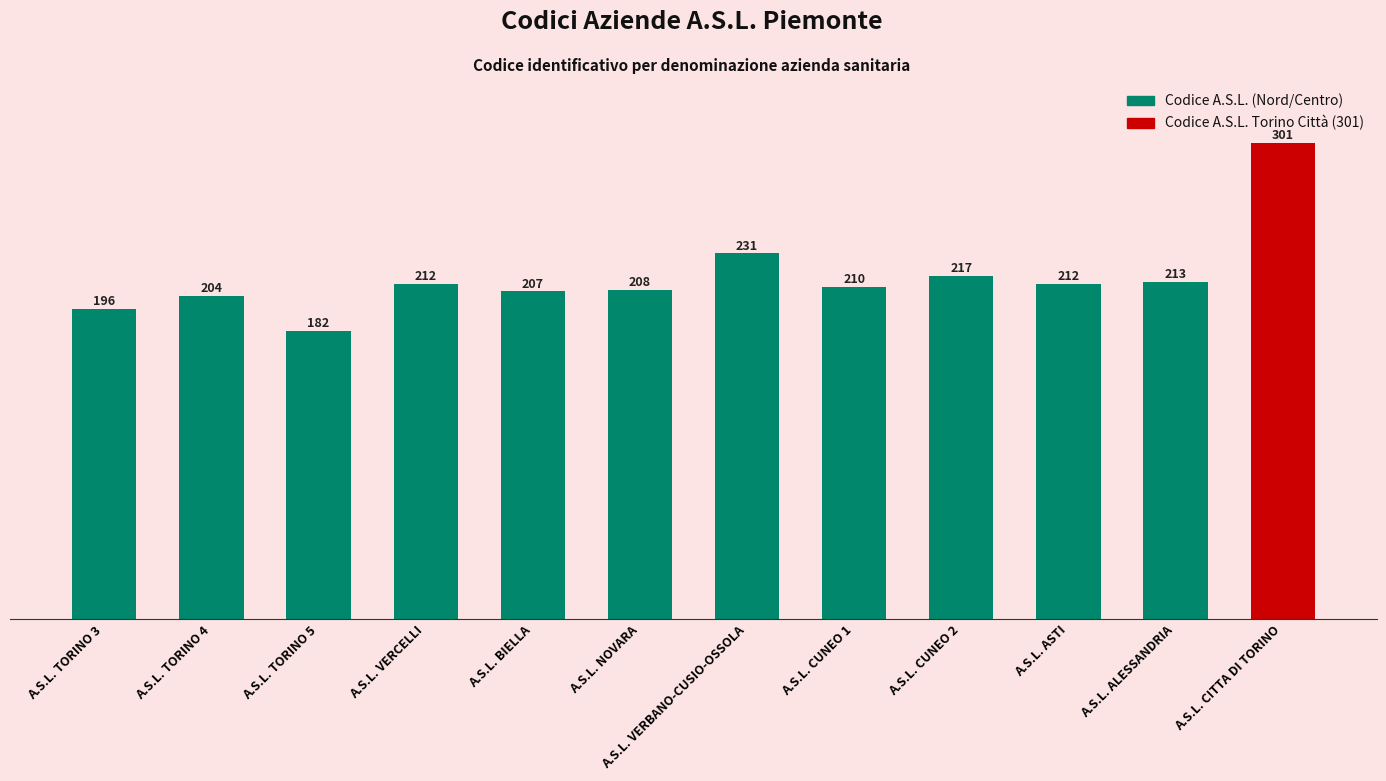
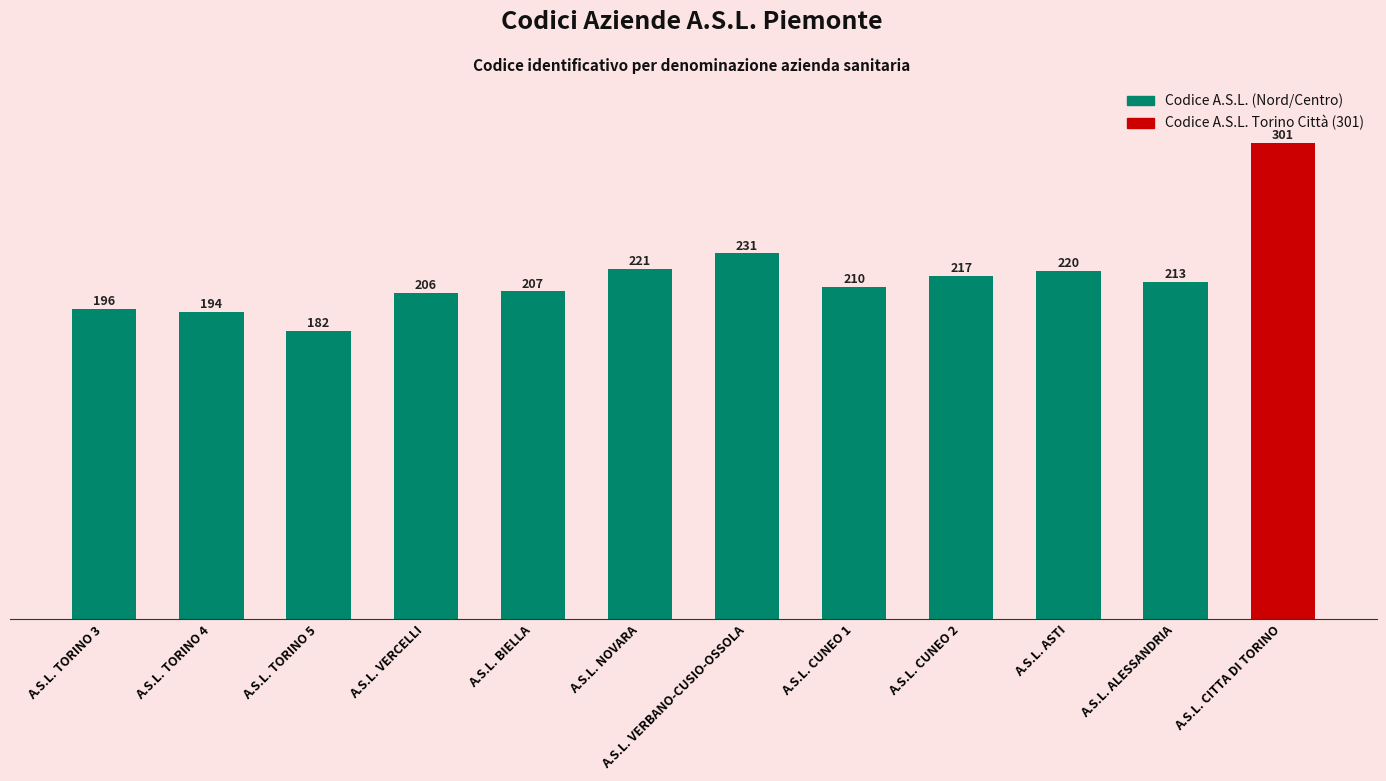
  {
    "A.S.L. TORINO 3": 196,
-   "A.S.L. TORINO 4": 204,
+   "A.S.L. TORINO 4": 194,
    "A.S.L. TORINO 5": 182,
-   "A.S.L. VERCELLI": 212,
+   "A.S.L. VERCELLI": 206,
    "A.S.L. BIELLA": 207,
-   "A.S.L. NOVARA": 208,
+   "A.S.L. NOVARA": 221,
    "A.S.L. VERBANO-CUSIO-OSSOLA": 231,
    "A.S.L. CUNEO 1": 210,
    "A.S.L. CUNEO 2": 217,
-   "A.S.L. ASTI": 212,
+   "A.S.L. ASTI": 220,
    "A.S.L. ALESSANDRIA": 213,
    "A.S.L. CITTA DI TORINO": 301
  }
